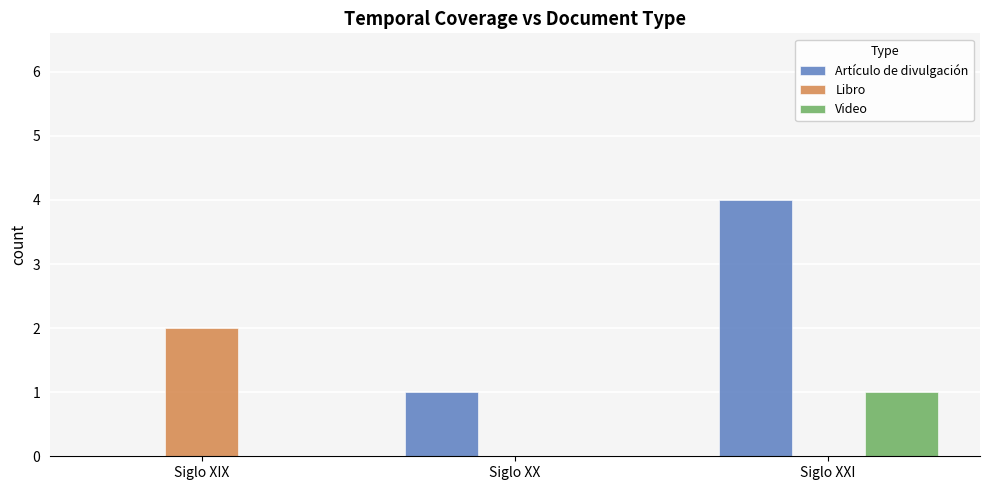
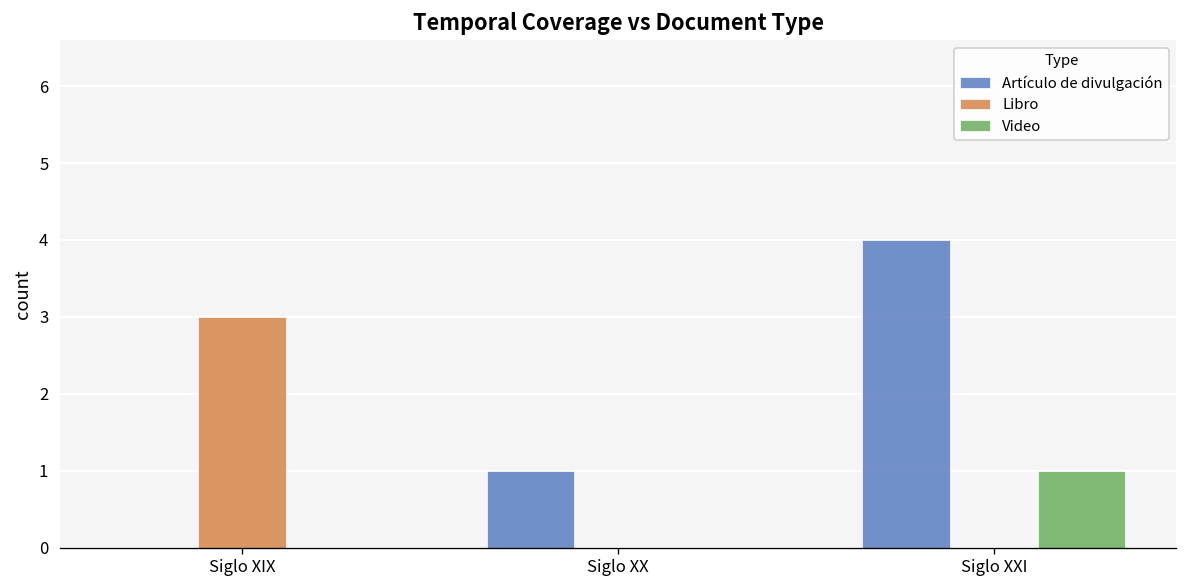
  {
    "Artículo de divulgación": {
      "Siglo XIX": 0,
      "Siglo XX": 1,
      "Siglo XXI": 4
    },
    "Libro": {
-     "Siglo XIX": 2,
+     "Siglo XIX": 3,
      "Siglo XX": 0,
      "Siglo XXI": 0
    },
    "Video": {
      "Siglo XIX": 0,
      "Siglo XX": 0,
      "Siglo XXI": 1
    }
  }
